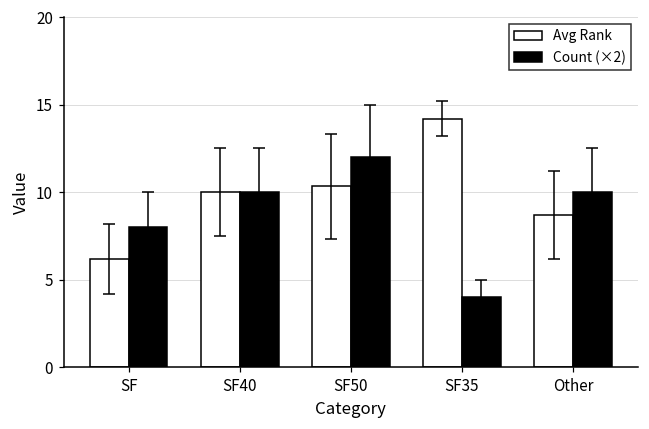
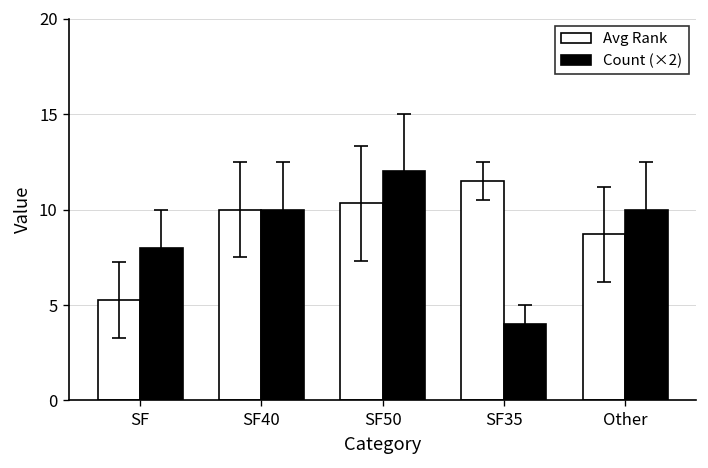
  {
    "Avg Rank": {
-     "SF": 6.2,
+     "SF": 5.3,
      "SF40": 10.0,
      "SF50": 10.3,
-     "SF35": 14.2,
+     "SF35": 11.5,
      "Other": 8.7
    },
    "Count (×2)": {
      "SF": 8.0,
      "SF40": 10.0,
      "SF50": 12.0,
      "SF35": 4.0,
      "Other": 10.0
    }
  }
